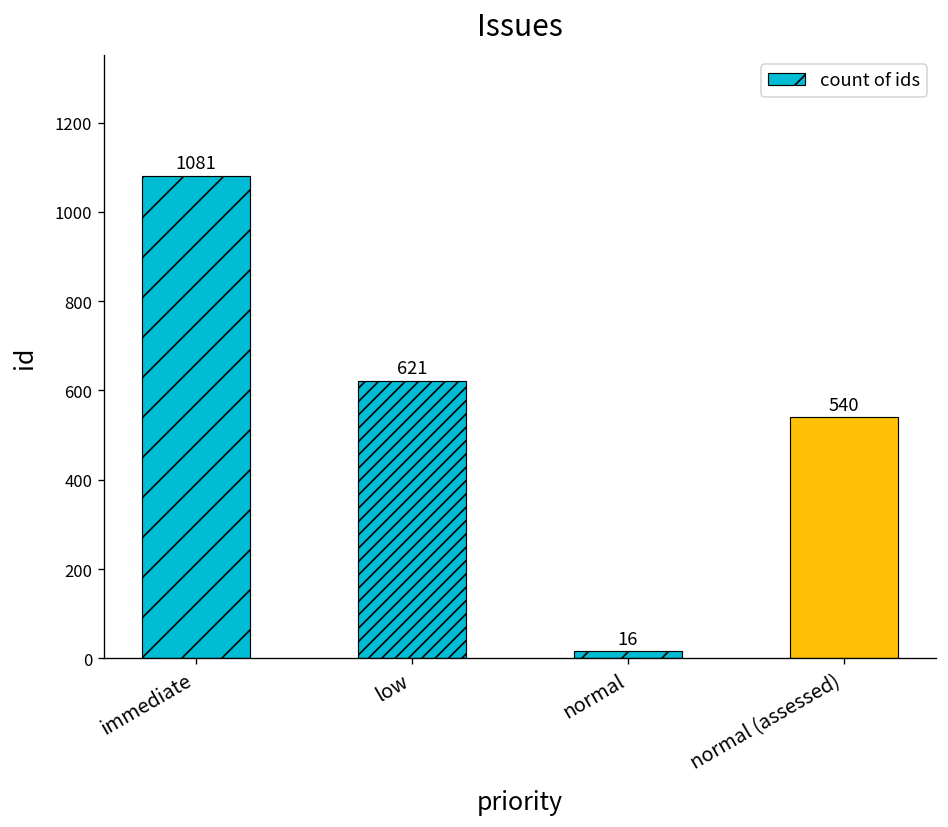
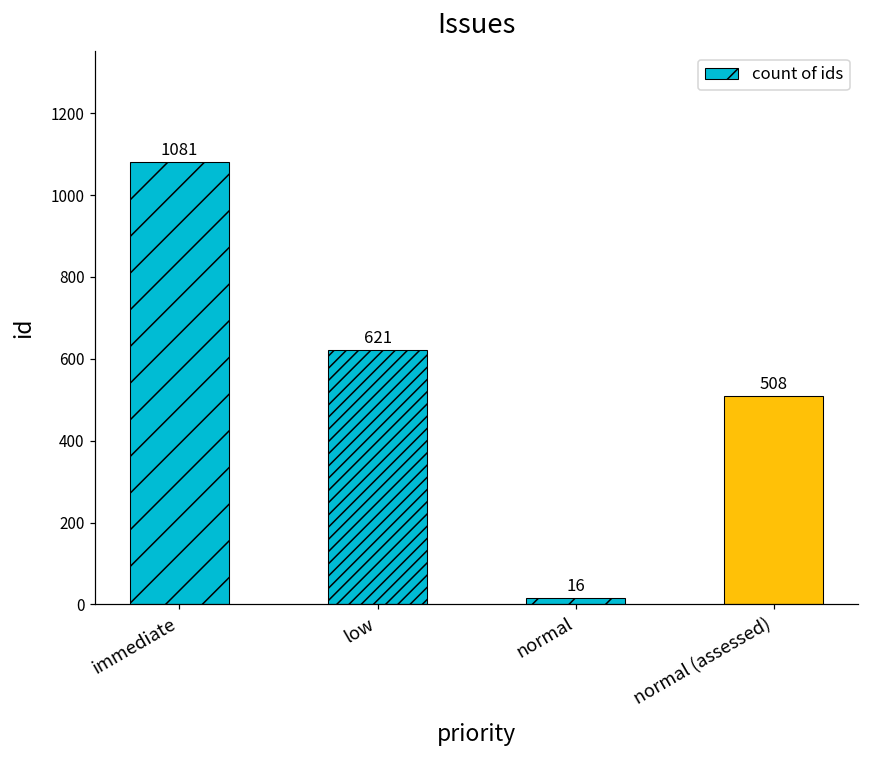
  {
    "immediate": 1081,
    "low": 621,
    "normal": 16,
-   "normal (assessed)": 540
+   "normal (assessed)": 508
  }
